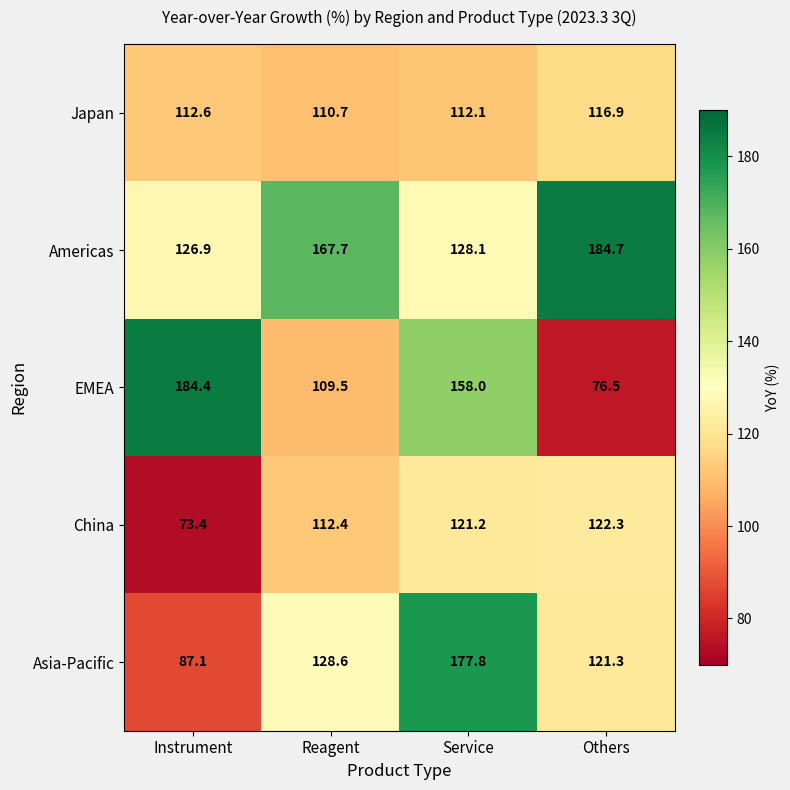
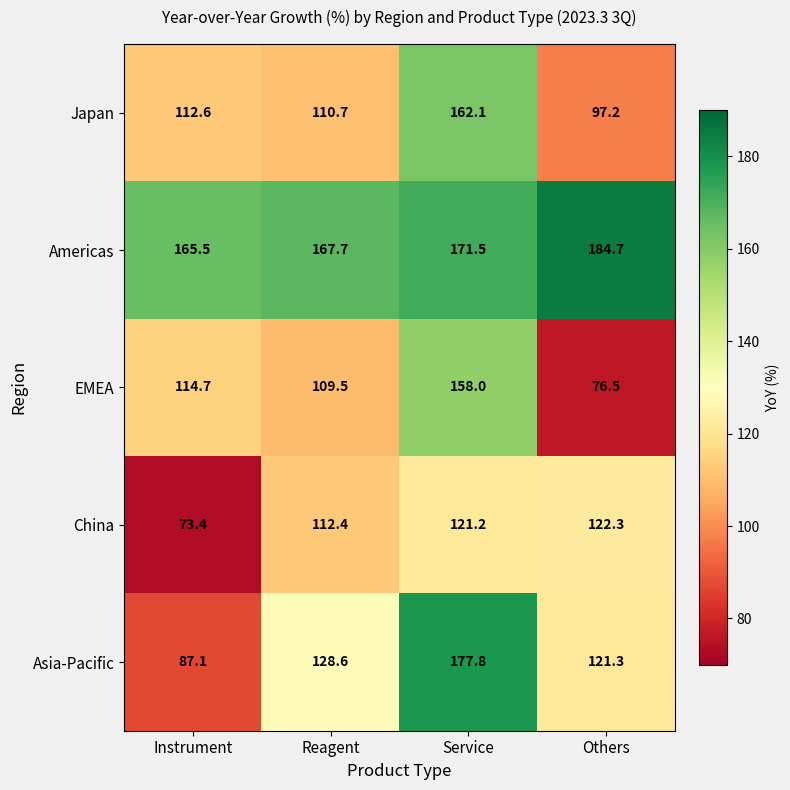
  {
    "Japan": {
      "Instrument": 112.6,
      "Reagent": 110.7,
-     "Service": 112.1,
-     "Others": 116.9
+     "Service": 162.1,
+     "Others": 97.2
    },
    "Americas": {
-     "Instrument": 126.9,
+     "Instrument": 165.5,
      "Reagent": 167.7,
-     "Service": 128.1,
+     "Service": 171.5,
      "Others": 184.7
    },
    "EMEA": {
-     "Instrument": 184.4,
+     "Instrument": 114.7,
      "Reagent": 109.5,
      "Service": 158.0,
      "Others": 76.5
    },
    "China": {
      "Instrument": 73.4,
      "Reagent": 112.4,
      "Service": 121.2,
      "Others": 122.3
    },
    "Asia-Pacific": {
      "Instrument": 87.1,
      "Reagent": 128.6,
      "Service": 177.8,
      "Others": 121.3
    }
  }
